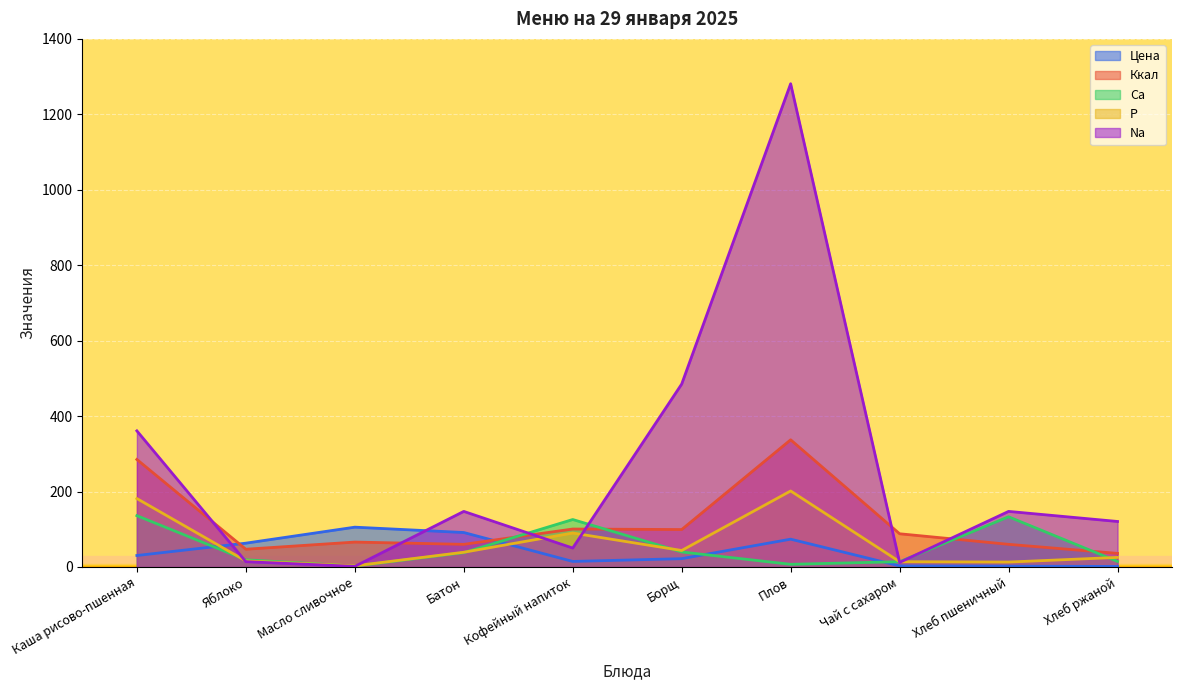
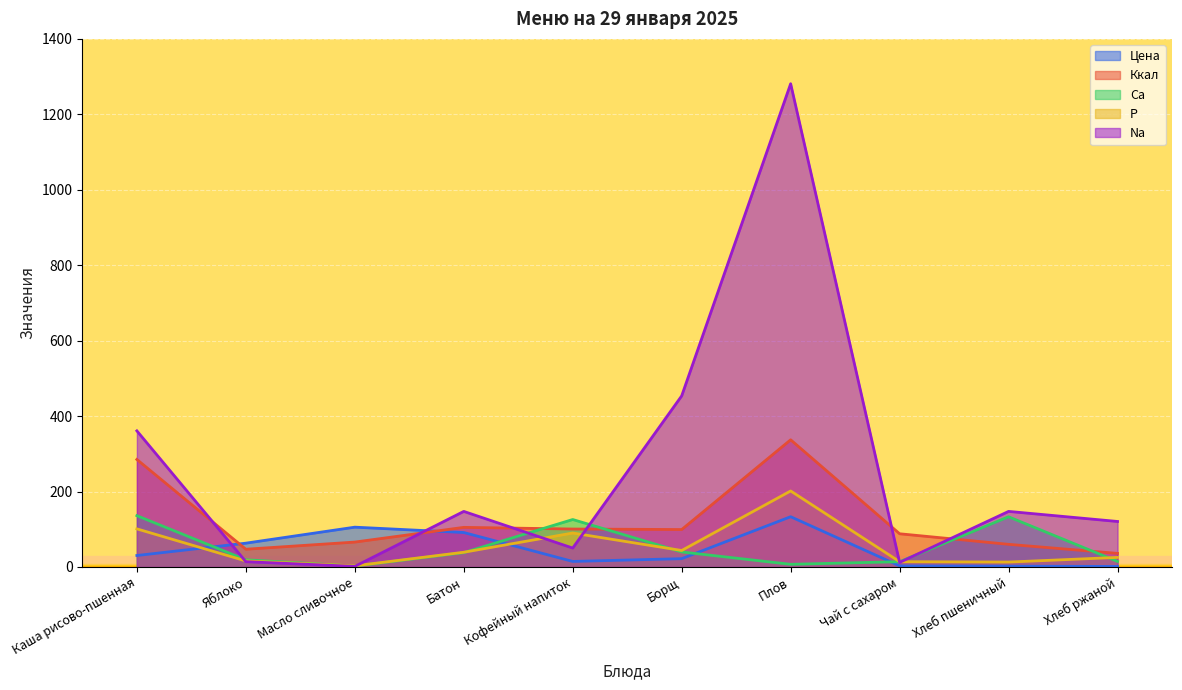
  {
    "Цена": {
      "Каша рисово-пшенная": 30,
      "Яблоко": 60,
      "Масло сливочное": 110,
      "Батон": 90,
-     "Плов": 70
+     "Плов": 130
    },
    "Ккал": {
      "Каша рисово-пшенная": 290,
      "Яблоко": 50,
      "Масло сливочное": 70,
-     "Батон": 60,
+     "Батон": 110,
      "Кофейный напиток": 100,
      "Борщ": 100,
      "Плов": 340,
      "Чай с сахаром": 90,
      "Хлеб пшеничный": 60,
      "Хлеб ржаной": 40
    },
    "Ca": {
      "Каша рисово-пшенная": 140,
      "Кофейный напиток": 130,
      "Хлеб пшеничный": 130
    },
    "P": {
-     "Каша рисово-пшенная": 180,
+     "Каша рисово-пшенная": 100,
      "Кофейный напиток": 90,
      "Плов": 200
    },
    "Na": {
      "Каша рисово-пшенная": 360,
      "Батон": 150,
      "Кофейный напиток": 50,
-     "Борщ": 480,
+     "Борщ": 450,
      "Плов": 1280,
      "Хлеб пшеничный": 150,
      "Хлеб ржаной": 120
    }
  }
